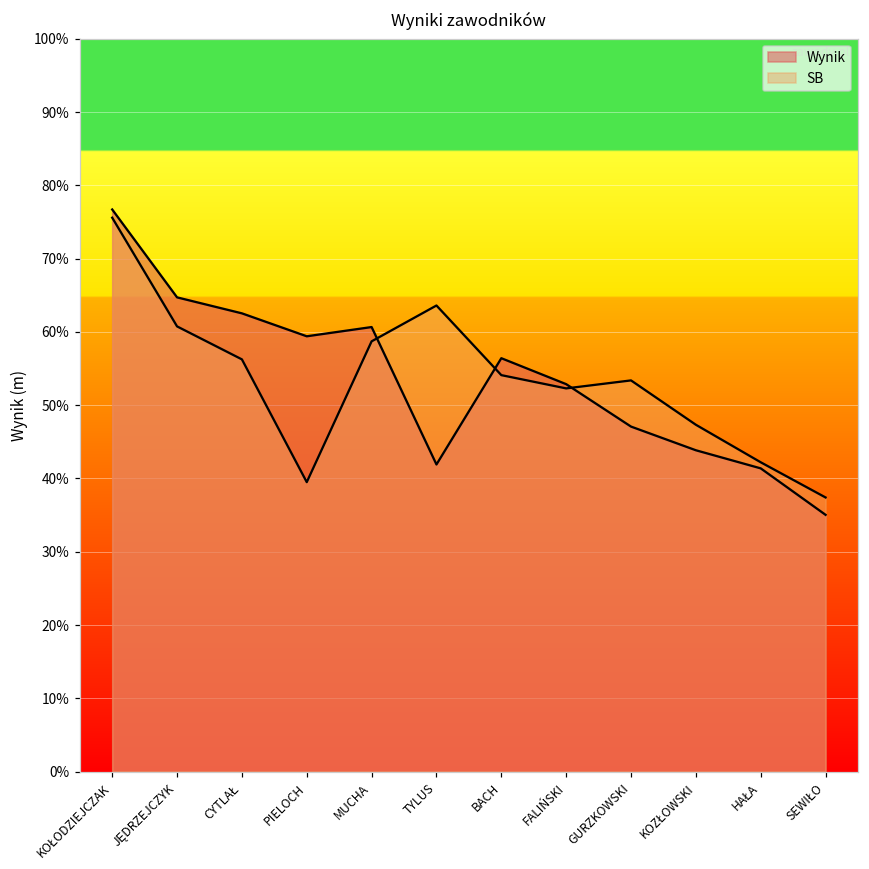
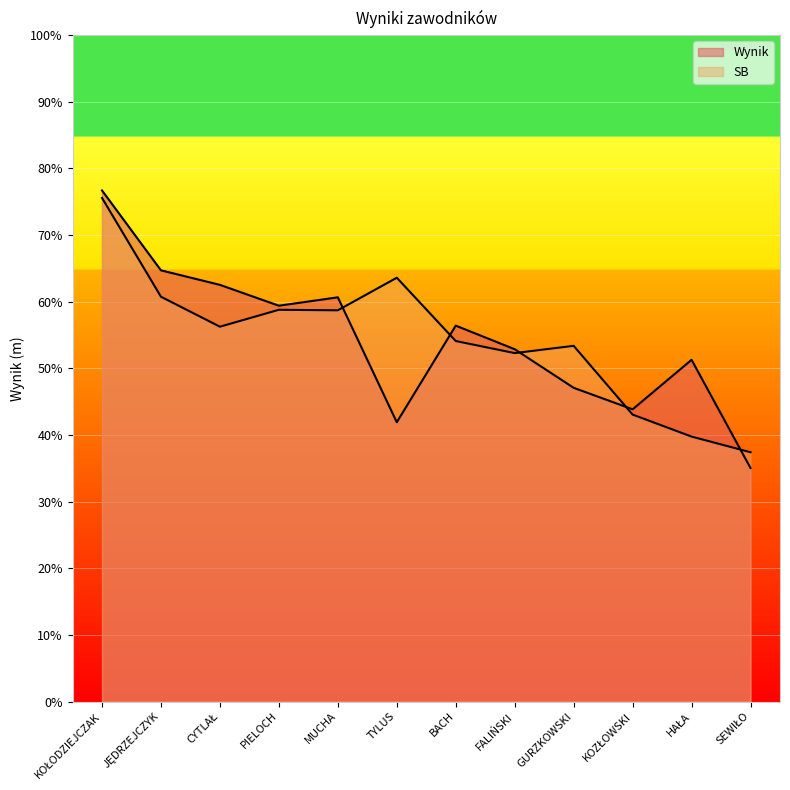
  {
    "Wynik": {
      "KOŁODZIEJCZAK": "77%",
      "JĘDRZEJCZYK": "65%",
      "CYTLAŁ": "63%",
      "PIELOCH": "59%",
      "MUCHA": "61%",
      "TYLUS": "42%",
      "BACH": "56%",
      "FALIŃSKI": "53%",
      "GURZKOWSKI": "47%",
      "KOZŁOWSKI": "44%",
-     "HAŁA": "41%",
+     "HAŁA": "51%",
      "SEWIŁO": "35%"
    },
    "SB": {
      "KOŁODZIEJCZAK": "76%",
      "JĘDRZEJCZYK": "61%",
      "CYTLAŁ": "56%",
-     "PIELOCH": "40%",
+     "PIELOCH": "59%",
      "MUCHA": "59%",
      "TYLUS": "64%",
      "BACH": "54%",
      "FALIŃSKI": "52%",
      "GURZKOWSKI": "53%",
-     "KOZŁOWSKI": "47%",
-     "HAŁA": "42%",
+     "KOZŁOWSKI": "43%",
+     "HAŁA": "40%",
      "SEWIŁO": "37%"
    }
  }
